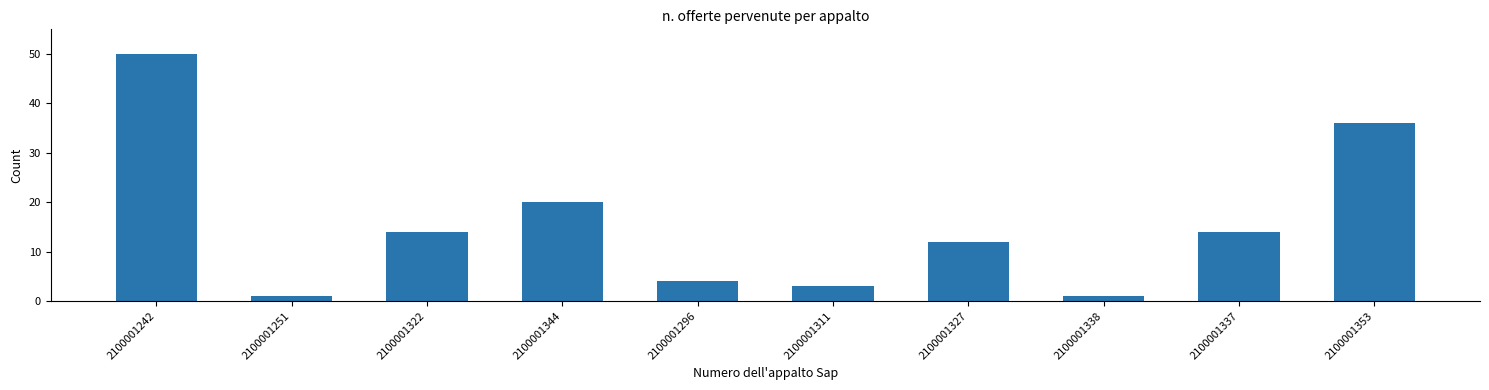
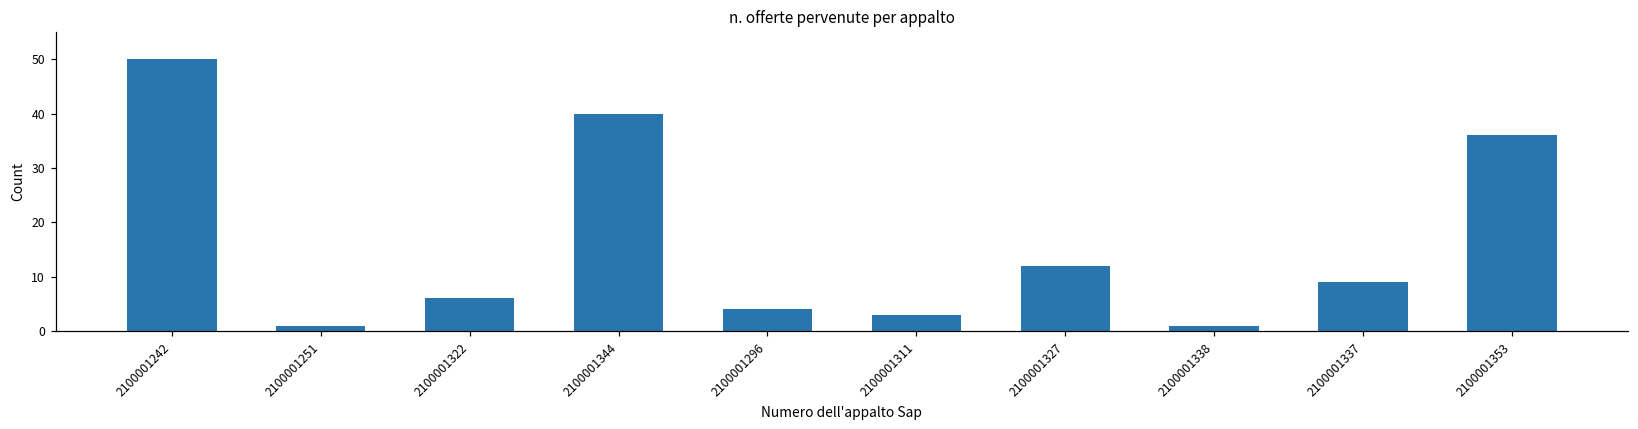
  {
    "2100001242": 50,
    "2100001251": 1,
-   "2100001322": 14,
-   "2100001344": 20,
+   "2100001322": 6,
+   "2100001344": 40,
    "2100001296": 4,
    "2100001311": 3,
    "2100001327": 12,
    "2100001338": 1,
-   "2100001337": 14,
+   "2100001337": 9,
    "2100001353": 36
  }
